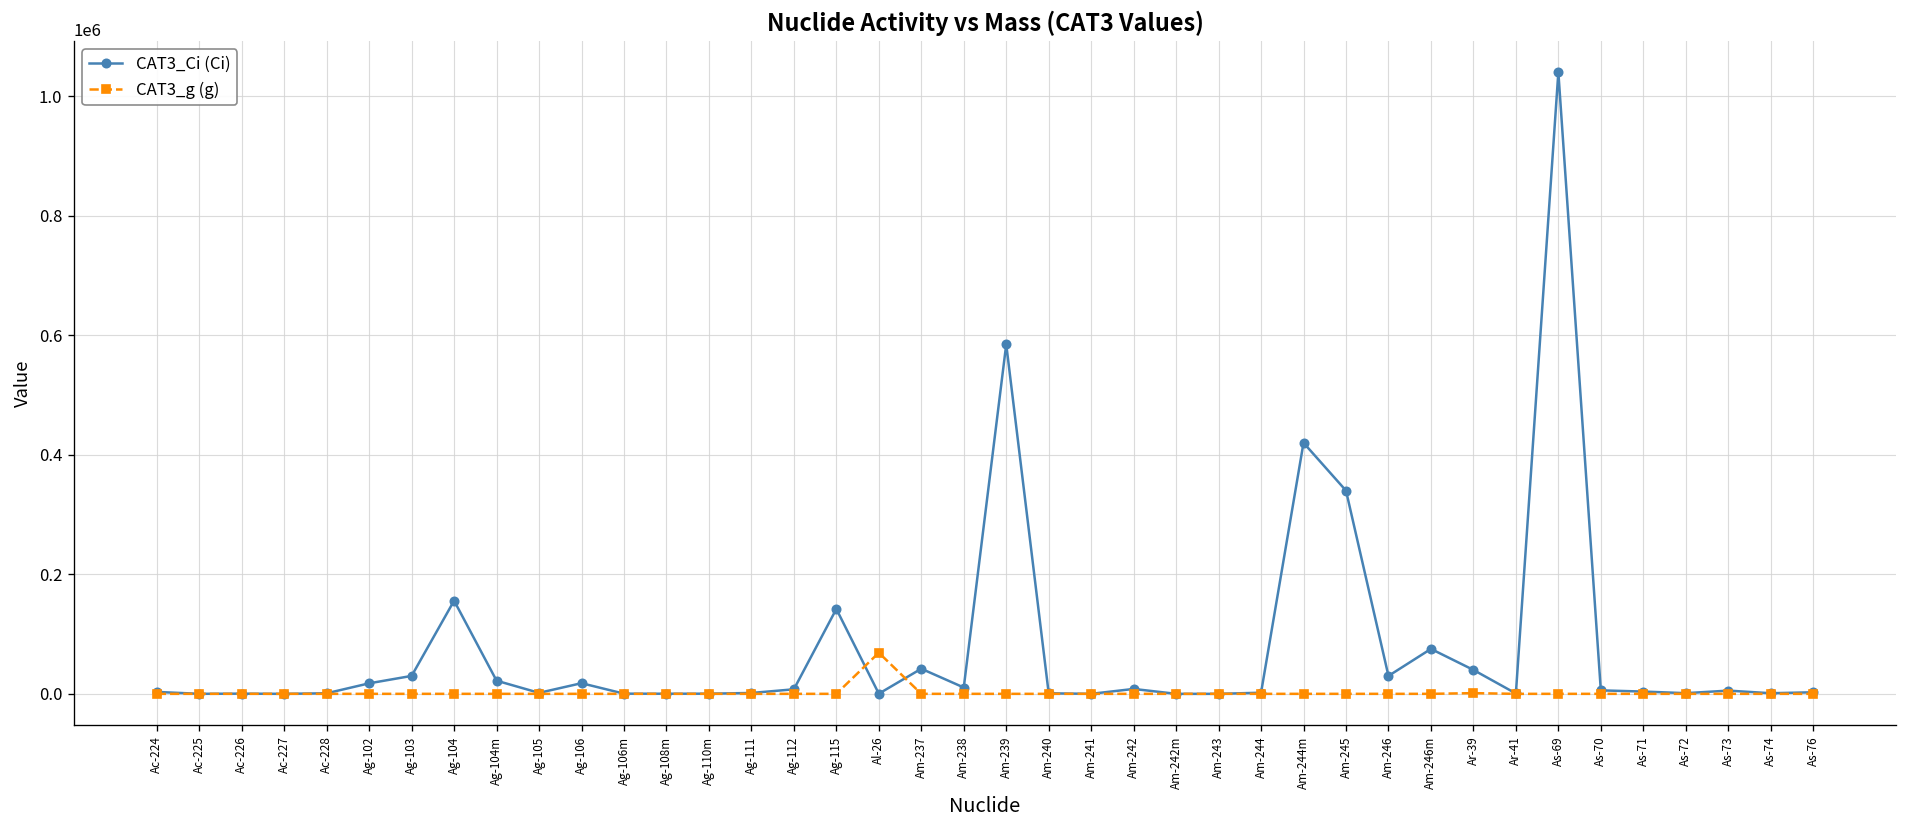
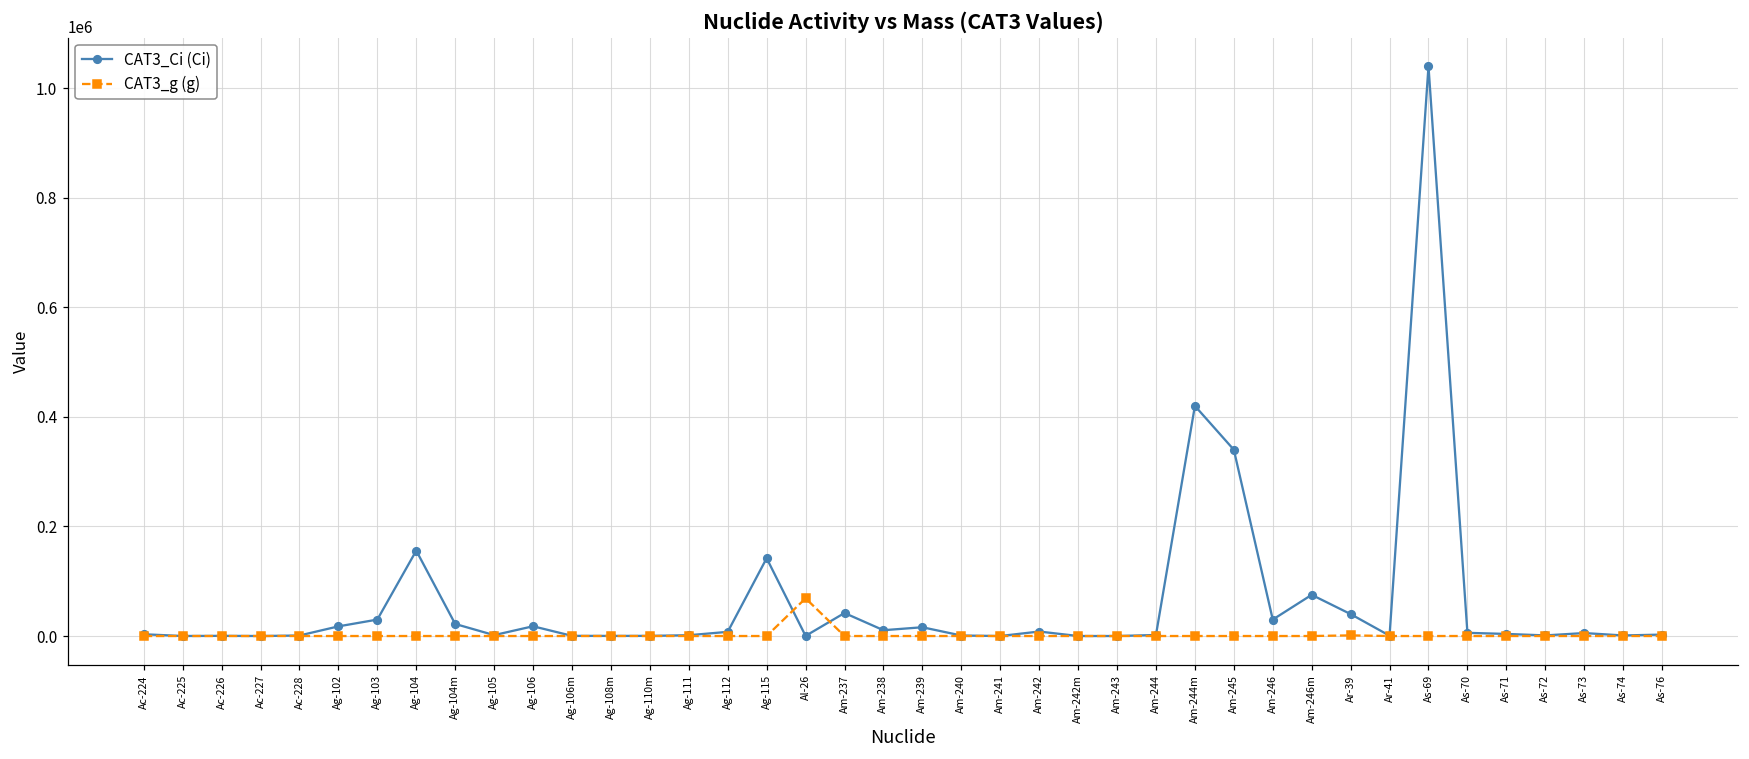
  {
    "CAT3_Ci (Ci)": {
      "Ag-102": 20000,
      "Ag-103": 30000,
      "Ag-104": 160000,
      "Ag-104m": 20000,
      "Ag-106": 20000,
      "Ag-112": 10000,
      "Ag-115": 140000,
      "Al-26": 0,
      "Am-237": 40000,
      "Am-238": 10000,
-     "Am-239": 580000,
+     "Am-239": 20000,
      "Am-242": 10000,
      "Am-244m": 420000,
      "Am-245": 340000,
      "Am-246": 30000,
      "Am-246m": 80000,
      "Ar-39": 40000,
      "As-69": 1040000,
      "As-70": 10000,
      "As-73": 10000
    },
    "CAT3_g (g)": {
      "Ag-102": 0,
      "Ag-103": 0,
      "Ag-104": 0,
      "Ag-104m": 0,
      "Ag-106": 0,
      "Ag-112": 0,
      "Ag-115": 0,
      "Al-26": 70000,
      "Am-237": 0,
      "Am-238": 0,
      "Am-239": 0,
      "Am-242": 0,
      "Am-244m": 0,
      "Am-245": 0,
      "Am-246": 0,
      "Am-246m": 0,
      "Ar-39": 0,
      "As-69": 0,
      "As-70": 0,
      "As-73": 0
    }
  }
